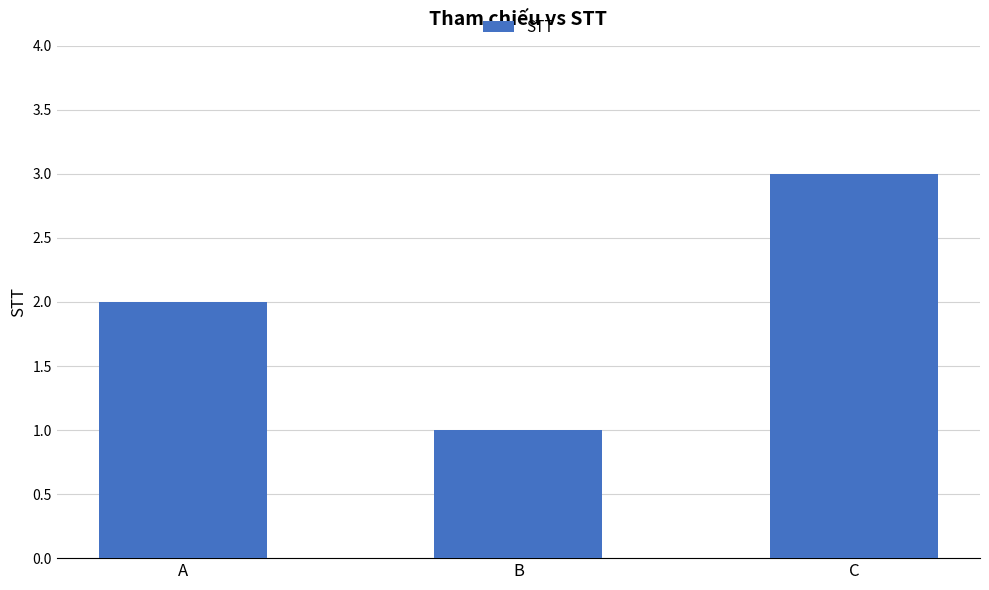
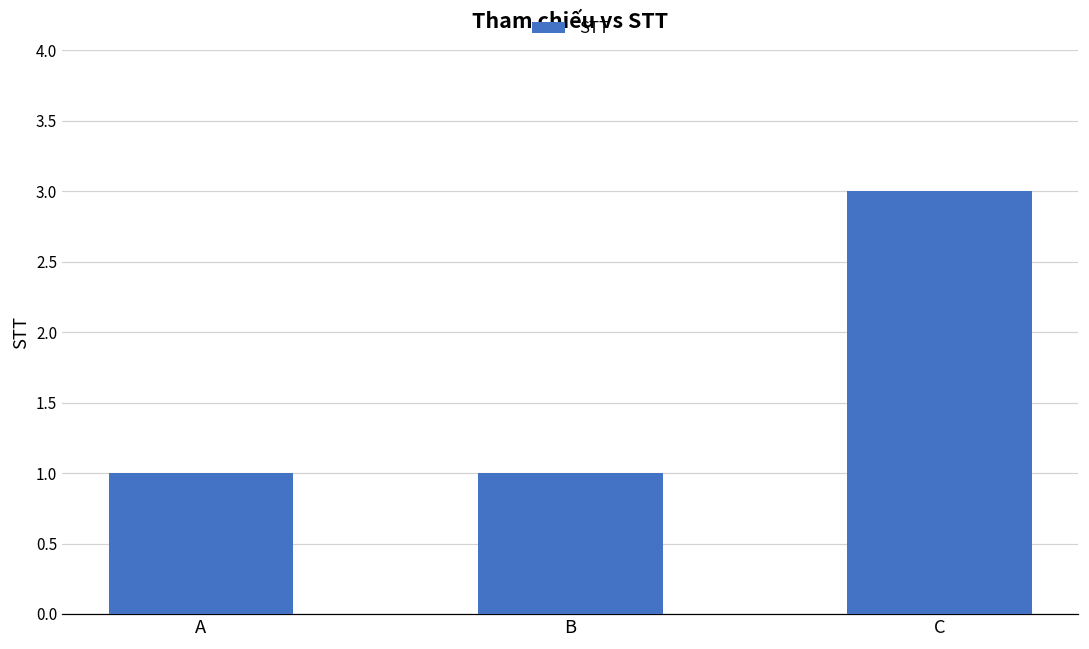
  {
-   "A": 2,
+   "A": 1,
    "B": 1,
    "C": 3
  }
